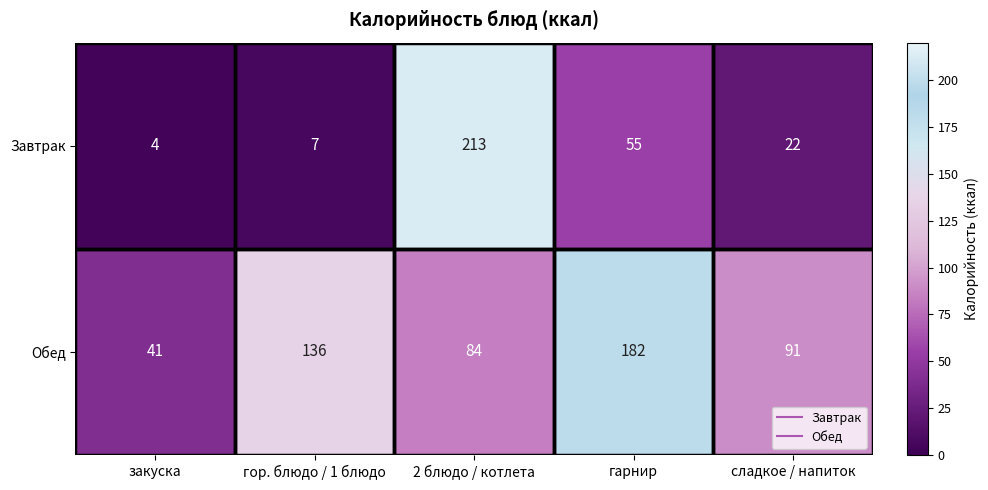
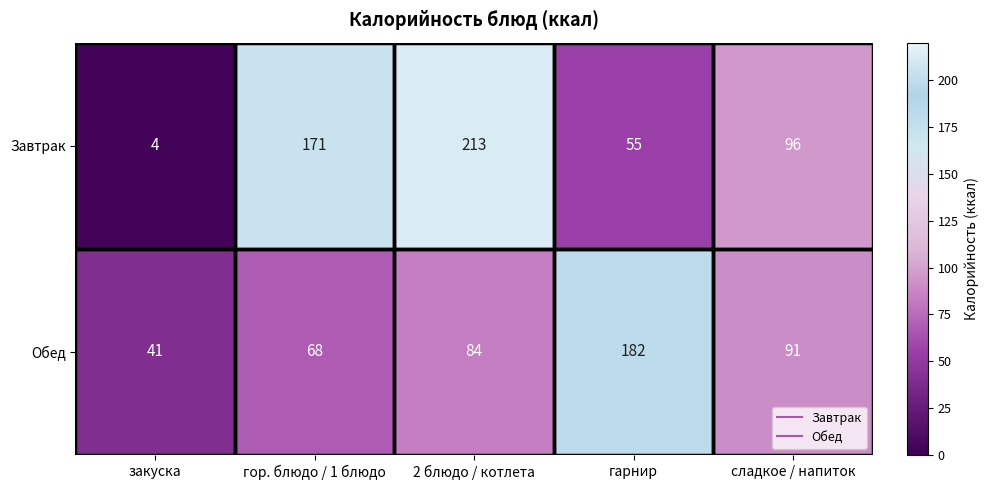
  {
    "Завтрак": {
      "закуска": 4,
-     "гор. блюдо / 1 блюдо": 7,
+     "гор. блюдо / 1 блюдо": 171,
      "2 блюдо / котлета": 213,
      "гарнир": 55,
-     "сладкое / напиток": 22
+     "сладкое / напиток": 96
    },
    "Обед": {
      "закуска": 41,
-     "гор. блюдо / 1 блюдо": 136,
+     "гор. блюдо / 1 блюдо": 68,
      "2 блюдо / котлета": 84,
      "гарнир": 182,
      "сладкое / напиток": 91
    }
  }
